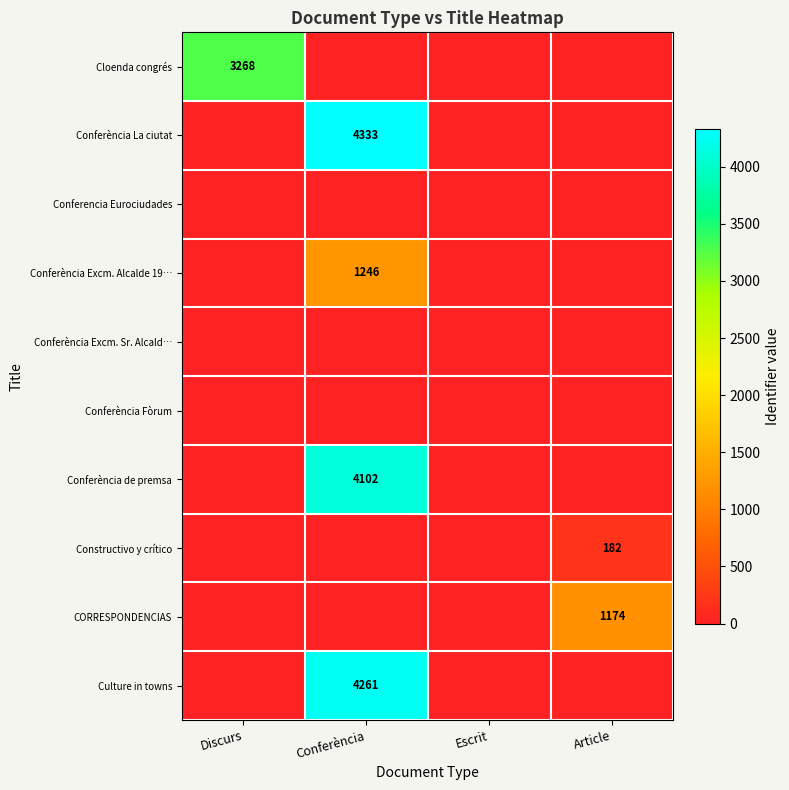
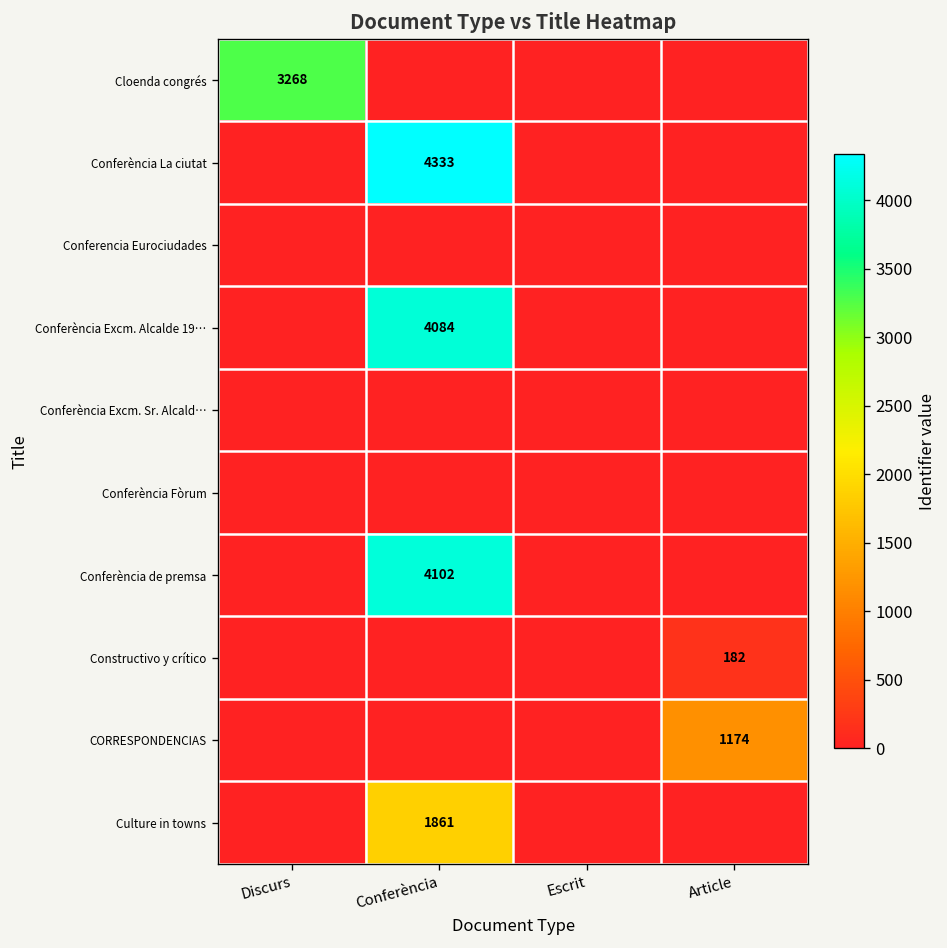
  {
    "Cloenda congrés": {
      "Discurs": 3268
    },
    "Conferència La ciutat": {
      "Conferència": 4333
    },
    "Conferència Excm. Alcalde 19…": {
-     "Conferència": 1246
+     "Conferència": 4084
    },
    "Conferència de premsa": {
      "Conferència": 4102
    },
    "Constructivo y crítico": {
      "Article": 182
    },
    "CORRESPONDENCIAS": {
      "Article": 1174
    },
    "Culture in towns": {
-     "Conferència": 4261
+     "Conferència": 1861
    }
  }
